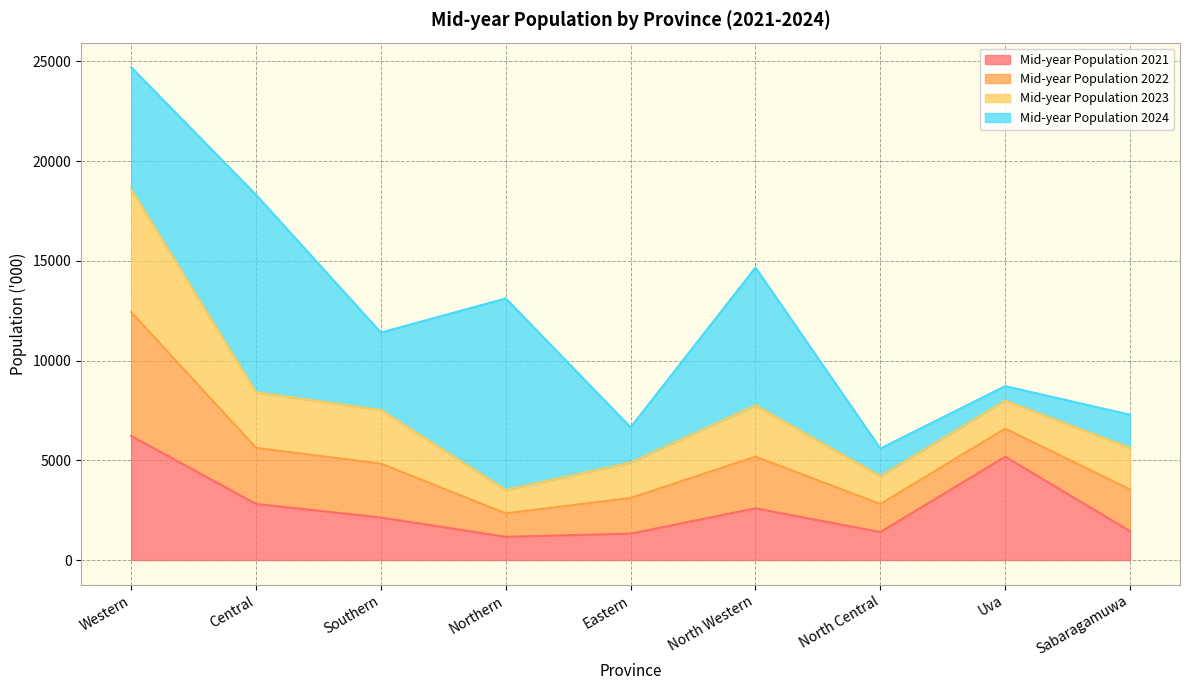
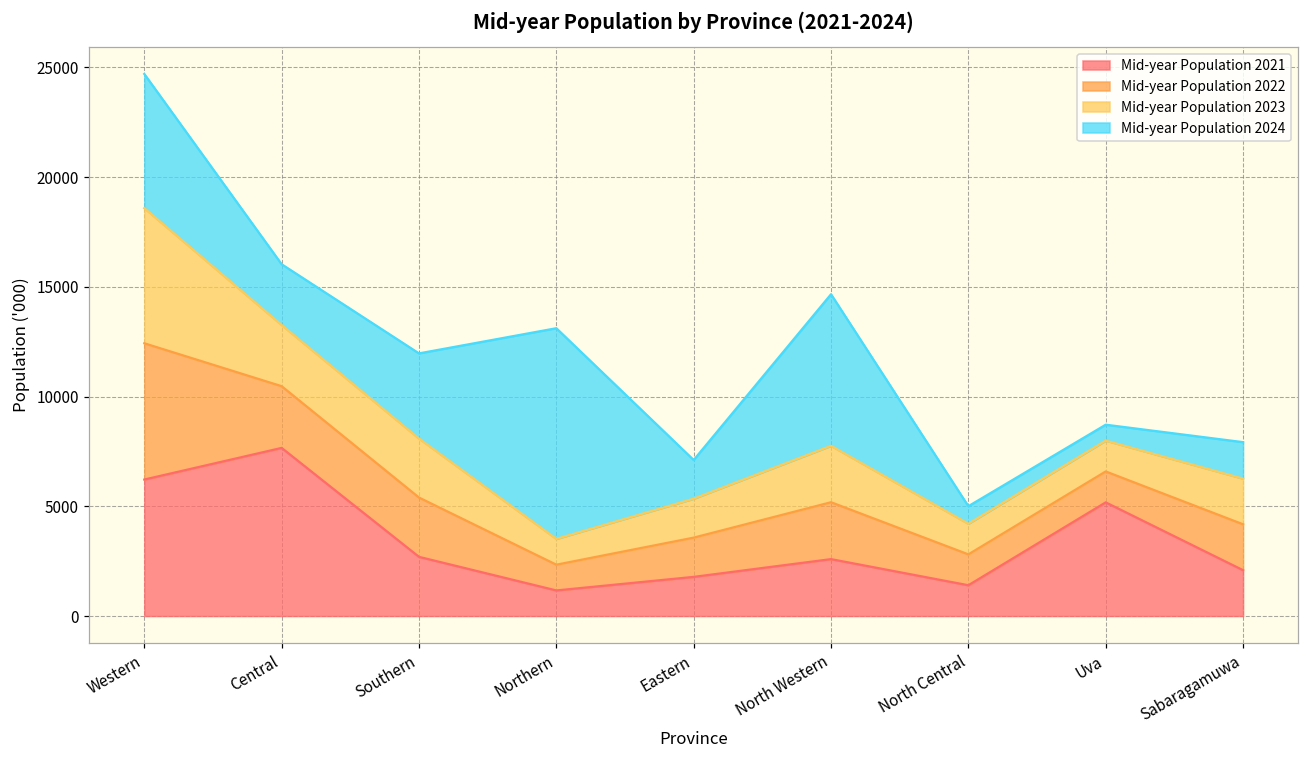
  {
    "Mid-year Population 2021": {
      "Western": 6200,
-     "Central": 2800,
-     "Southern": 2100,
+     "Central": 7700,
+     "Southern": 2700,
      "Northern": 1200,
-     "Eastern": 1300,
+     "Eastern": 1800,
      "North Western": 2600,
      "North Central": 1400,
      "Uva": 5200,
-     "Sabaragamuwa": 1400
+     "Sabaragamuwa": 2100
    },
    "Mid-year Population 2024": {
      "Western": 6100,
-     "Central": 9900,
+     "Central": 2800,
      "Southern": 3900,
      "Northern": 9600,
      "Eastern": 1800,
      "North Western": 6900,
-     "North Central": 1400,
+     "North Central": 800,
      "Uva": 700,
      "Sabaragamuwa": 1700
    }
  }
